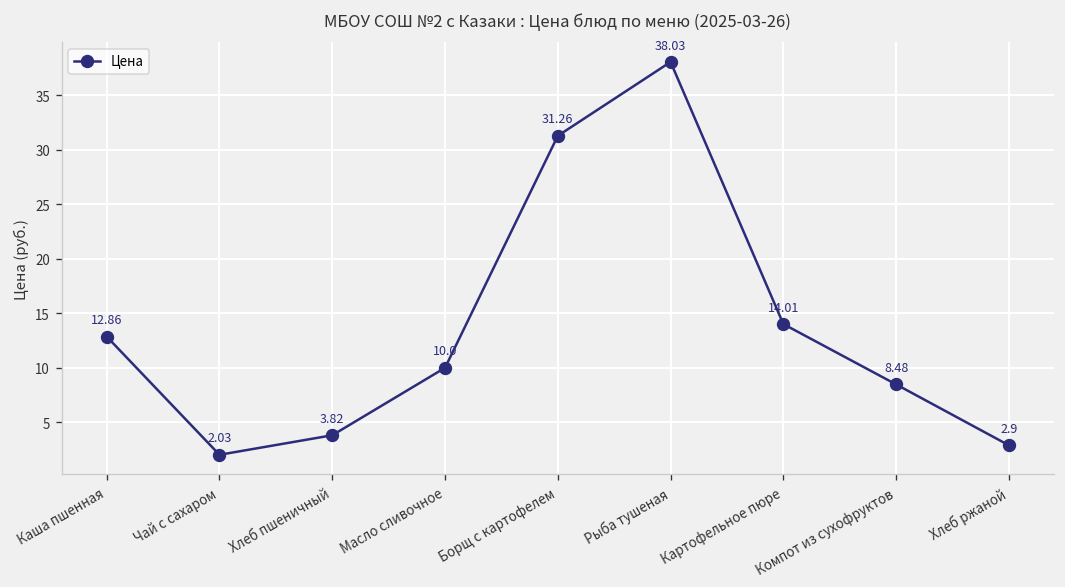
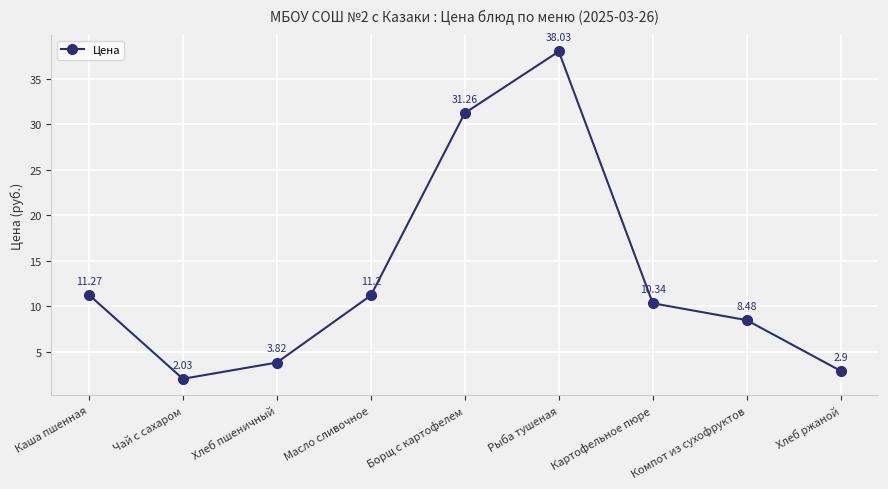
  {
-   "Каша пшенная": 12.86,
+   "Каша пшенная": 11.27,
    "Чай с сахаром": 2.03,
    "Хлеб пшеничный": 3.82,
-   "Масло сливочное": 10.0,
+   "Масло сливочное": 11.2,
    "Борщ с картофелем": 31.26,
    "Рыба тушеная": 38.03,
-   "Картофельное пюре": 14.01,
+   "Картофельное пюре": 10.34,
    "Компот из сухофруктов": 8.48,
    "Хлеб ржаной": 2.9
  }
